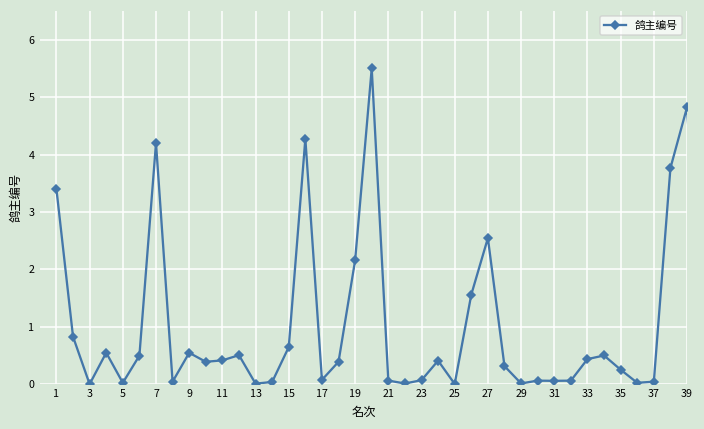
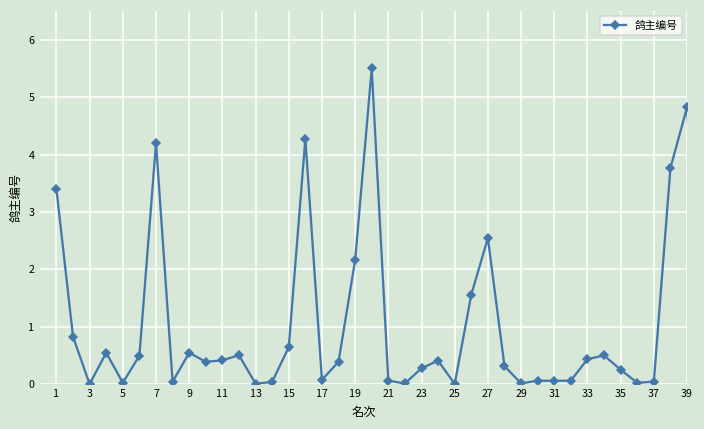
  {
    "1": 3.4,
    "3": 0.0,
    "5": 0.0,
    "7": 4.2,
    "9": 0.5,
    "11": 0.4,
    "13": 0.0,
    "15": 0.6,
    "17": 0.1,
    "19": 2.2,
    "21": 0.1,
-   "23": 0.1,
+   "23": 0.3,
    "25": 0.0,
    "27": 2.5,
    "29": 0.0,
    "31": 0.1,
    "33": 0.4,
    "35": 0.3,
    "37": 0.0,
    "39": 4.8
  }
